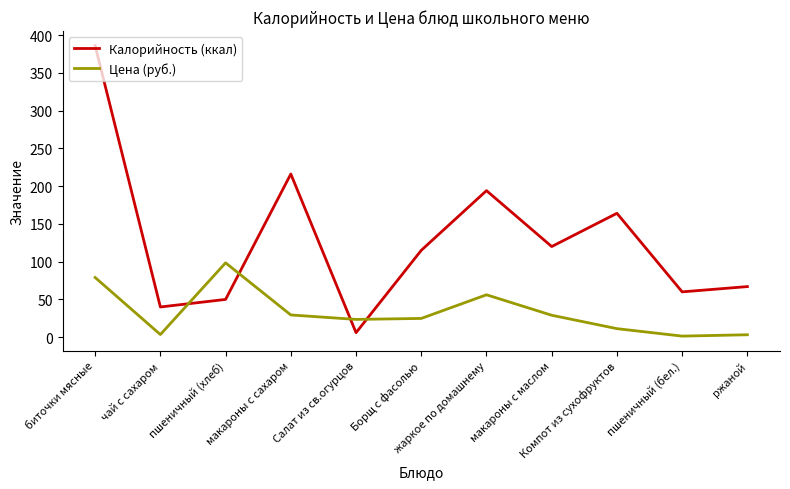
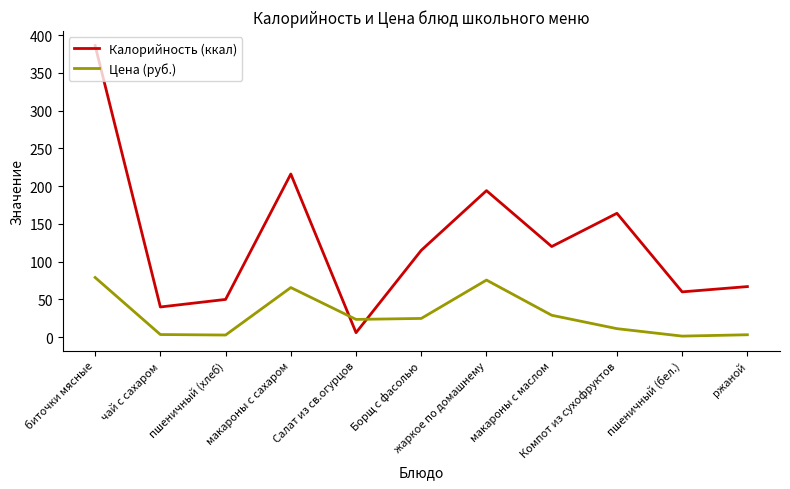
  {
    "Калорийность (ккал)": {
      "чай с сахаром": 40,
      "пшеничный (хлеб)": 50,
      "макароны с сахаром": 220,
      "Салат из св.огурцов": 10,
      "Борщ с фасолью": 120,
      "жаркое по домашнему": 190,
      "макароны с маслом": 120,
      "Компот из сухофруктов": 160,
      "пшеничный (бел.)": 60,
      "ржаной": 70
    },
    "Цена (руб.)": {
      "биточки мясные": 80,
      "чай с сахаром": 0,
-     "пшеничный (хлеб)": 100,
-     "макароны с сахаром": 30,
+     "пшеничный (хлеб)": 0,
+     "макароны с сахаром": 70,
      "Салат из св.огурцов": 20,
      "Борщ с фасолью": 20,
-     "жаркое по домашнему": 60,
+     "жаркое по домашнему": 80,
      "макароны с маслом": 30,
      "Компот из сухофруктов": 10,
      "пшеничный (бел.)": 0,
      "ржаной": 0
    }
  }
